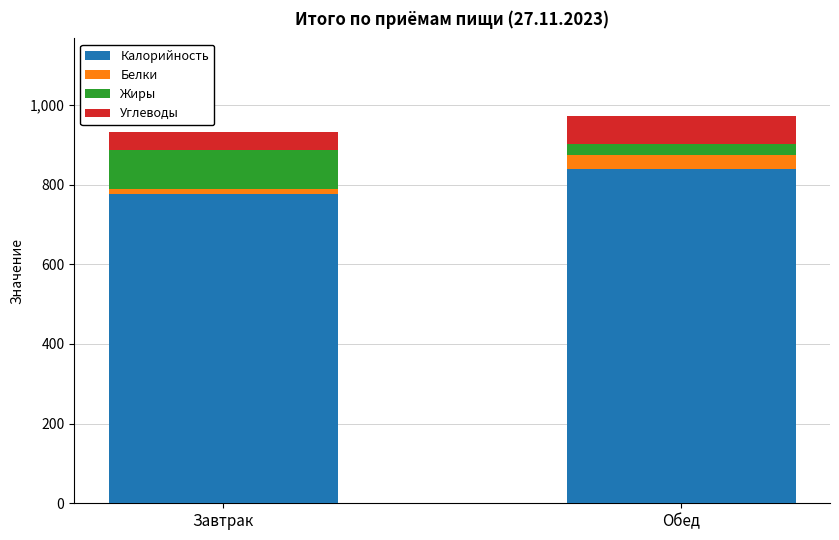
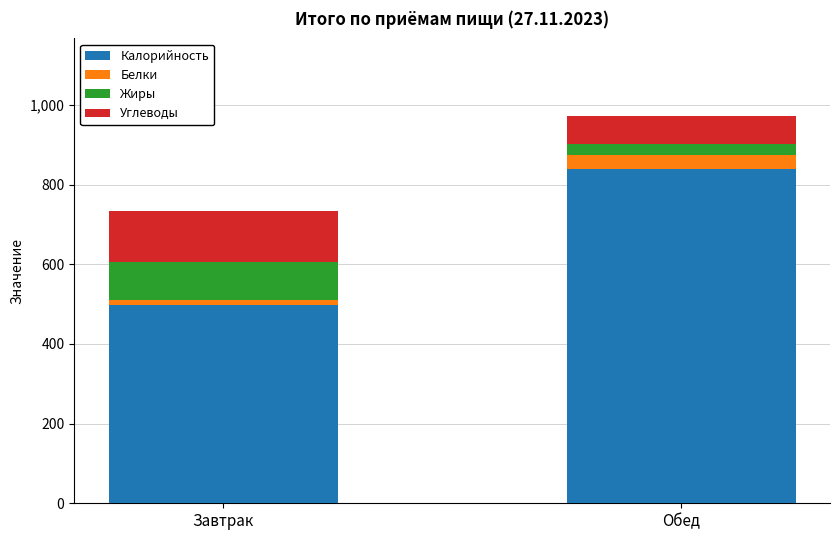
  {
    "Калорийность": {
-     "Завтрак": 780,
+     "Завтрак": 500,
      "Обед": 840
    },
    "Белки": {
      "Завтрак": 10,
      "Обед": 30
    },
    "Жиры": {
      "Завтрак": 100,
      "Обед": 30
    },
    "Углеводы": {
-     "Завтрак": 50,
+     "Завтрак": 130,
      "Обед": 70
    }
  }
